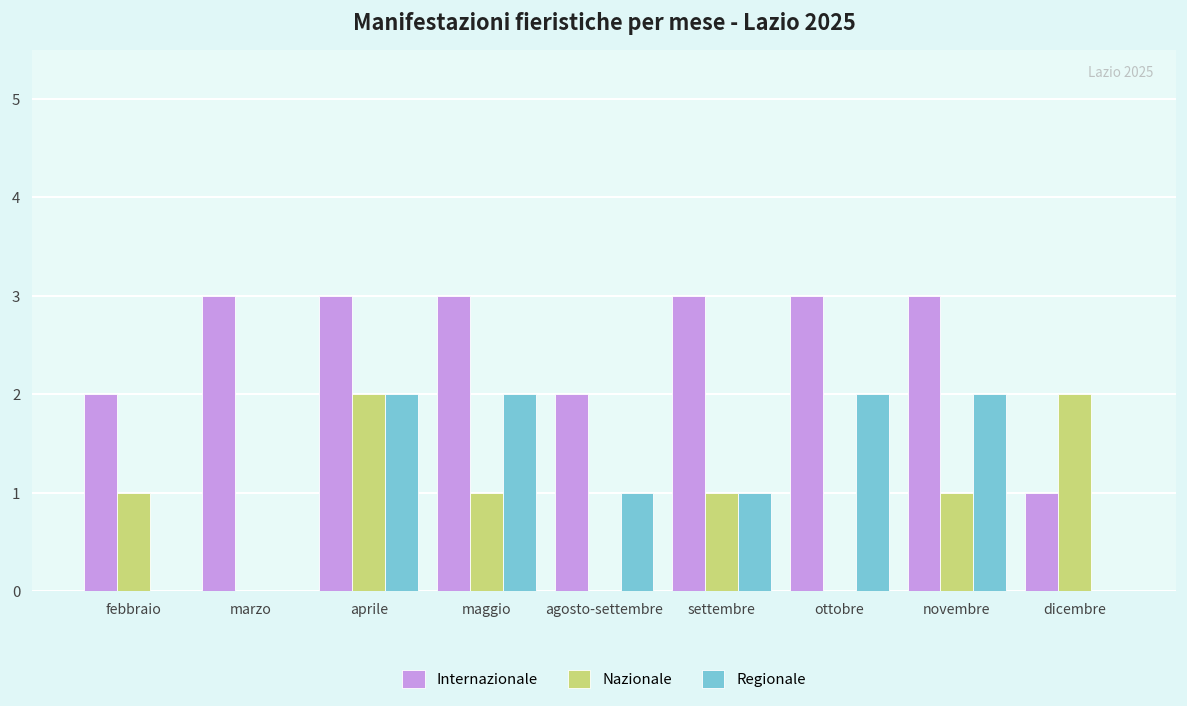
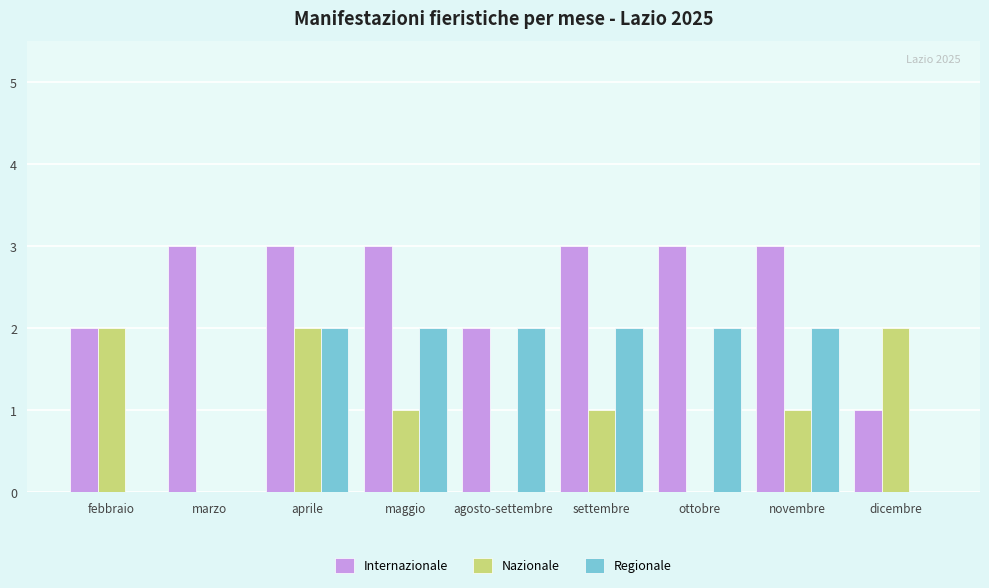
  {
    "Internazionale": {
      "febbraio": 2,
      "marzo": 3,
      "aprile": 3,
      "maggio": 3,
      "agosto-settembre": 2,
      "settembre": 3,
      "ottobre": 3,
      "novembre": 3,
      "dicembre": 1
    },
    "Nazionale": {
-     "febbraio": 1,
+     "febbraio": 2,
      "marzo": 0,
      "aprile": 2,
      "maggio": 1,
      "agosto-settembre": 0,
      "settembre": 1,
      "ottobre": 0,
      "novembre": 1,
      "dicembre": 2
    },
    "Regionale": {
      "febbraio": 0,
      "marzo": 0,
      "aprile": 2,
      "maggio": 2,
-     "agosto-settembre": 1,
-     "settembre": 1,
+     "agosto-settembre": 2,
+     "settembre": 2,
      "ottobre": 2,
      "novembre": 2,
      "dicembre": 0
    }
  }
